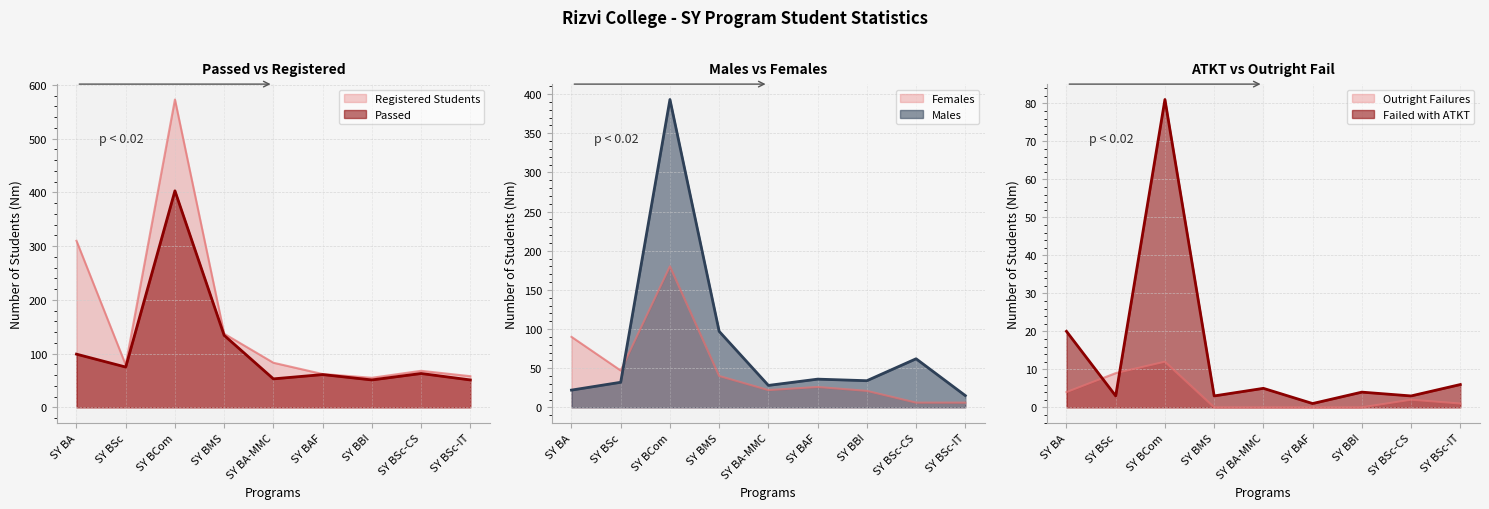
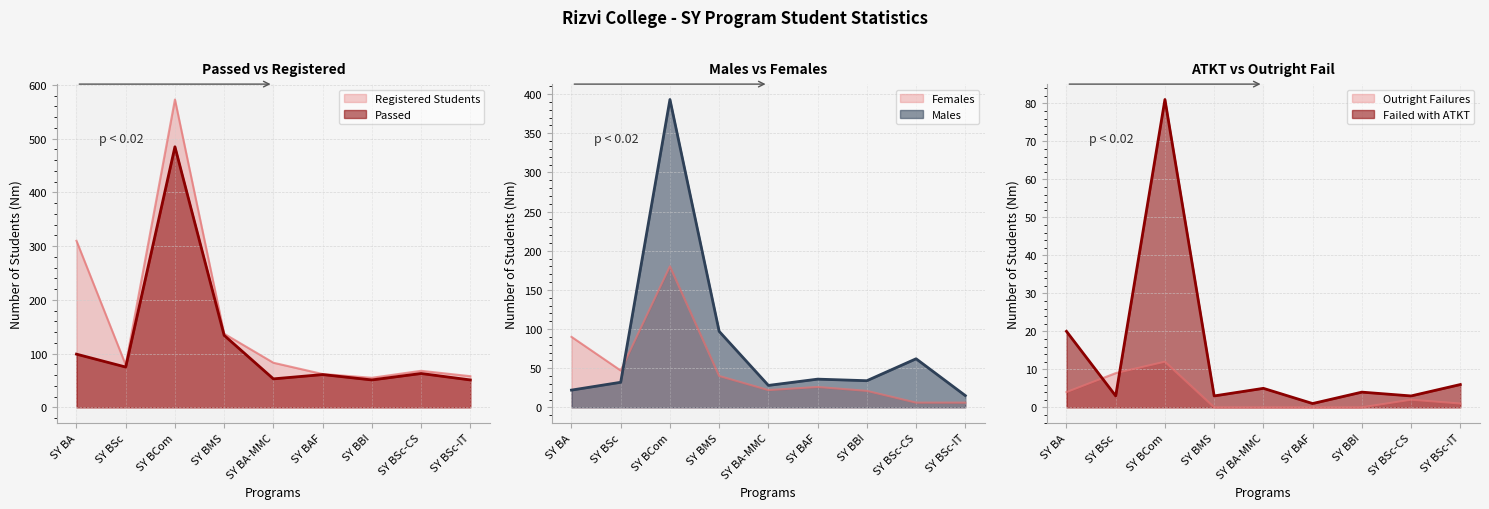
  {
    "Passed vs Registered": {
      "Registered Students": {
        "SY BA": 310,
        "SY BCom": 570,
        "SY BA-MMC": 80,
        "SY BSc-CS": 70,
        "SY BSc-IT": 60
      },
      "Passed": {
        "SY BA": 100,
-       "SY BCom": 400,
+       "SY BCom": 490,
        "SY BA-MMC": 50,
        "SY BSc-CS": 60,
        "SY BSc-IT": 50
      }
    },
    "Males vs Females": {
      "Females": {
        "SY BA": 90,
        "SY BSc": 50,
        "SY BCom": 180,
        "SY BMS": 40,
        "SY BA-MMC": 20,
        "SY BAF": 30,
        "SY BBI": 20,
        "SY BSc-CS": 10,
        "SY BSc-IT": 10
      },
      "Males": {
        "SY BA": 20,
        "SY BSc": 30,
        "SY BCom": 390,
        "SY BMS": 100,
        "SY BA-MMC": 30,
        "SY BAF": 40,
        "SY BBI": 30,
        "SY BSc-CS": 60,
        "SY BSc-IT": 20
      }
    },
    "ATKT vs Outright Fail": {
      "Outright Failures": {
        "SY BA": 4,
        "SY BSc": 9,
        "SY BCom": 12,
        "SY BMS": 0,
        "SY BA-MMC": 0,
        "SY BAF": 0,
        "SY BBI": 0,
        "SY BSc-CS": 2,
        "SY BSc-IT": 1
      },
      "Failed with ATKT": {
        "SY BA": 20,
        "SY BSc": 3,
        "SY BCom": 81,
        "SY BMS": 3,
        "SY BA-MMC": 5,
        "SY BAF": 1,
        "SY BBI": 4,
        "SY BSc-CS": 3,
        "SY BSc-IT": 6
      }
    }
  }
